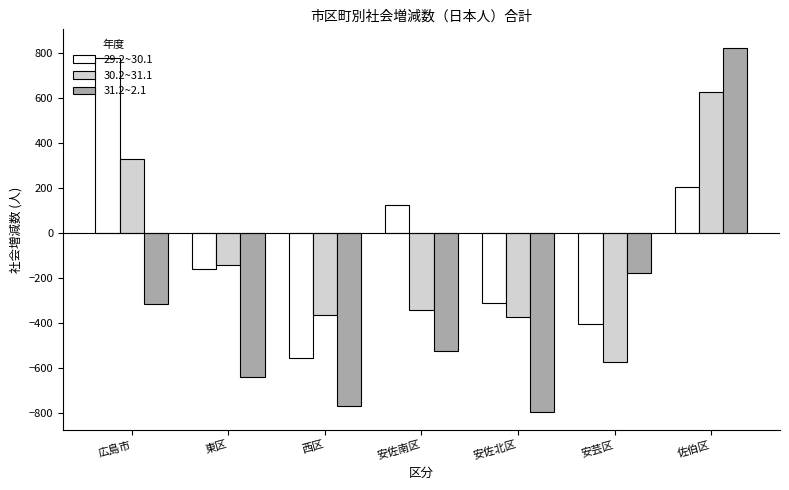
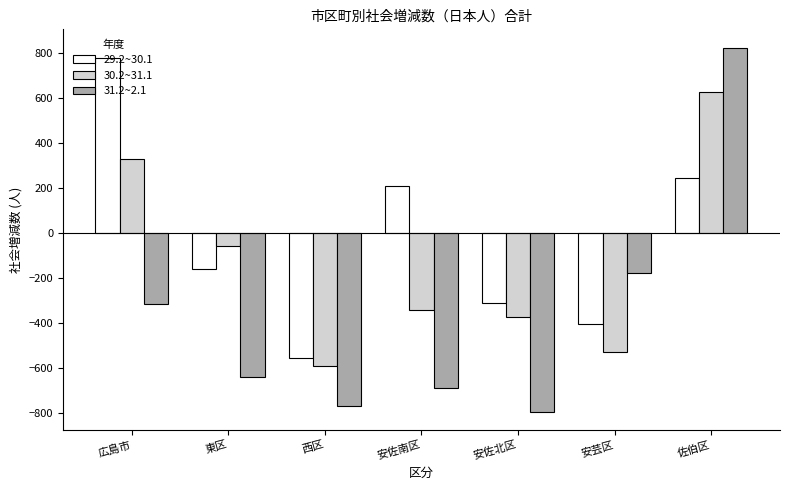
  {
    "29.2~30.1": {
      "広島市": 780,
      "東区": -160,
      "西区": -560,
-     "安佐南区": 130,
+     "安佐南区": 210,
      "安佐北区": -310,
      "安芸区": -400,
-     "佐伯区": 200
+     "佐伯区": 240
    },
    "30.2~31.1": {
      "広島市": 330,
-     "東区": -140,
-     "西区": -370,
+     "東区": -60,
+     "西区": -590,
      "安佐南区": -340,
      "安佐北区": -380,
-     "安芸区": -570,
+     "安芸区": -530,
      "佐伯区": 630
    },
    "31.2~2.1": {
      "広島市": -320,
      "東区": -640,
      "西区": -770,
-     "安佐南区": -530,
+     "安佐南区": -690,
      "安佐北区": -800,
      "安芸区": -180,
      "佐伯区": 830
    }
  }
